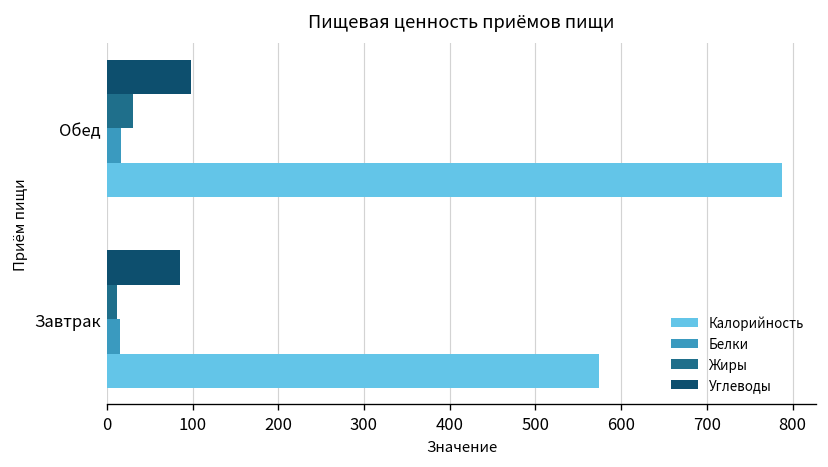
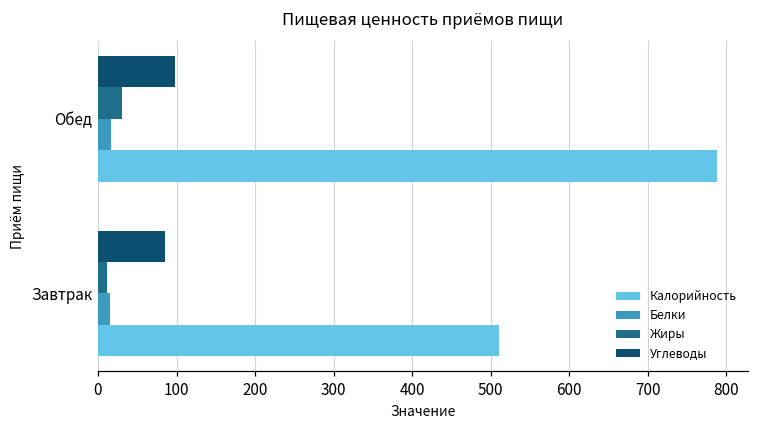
  {
    "Калорийность": {
      "Обед": 790,
-     "Завтрак": 570
+     "Завтрак": 510
    },
    "Белки": {
      "Обед": 20,
      "Завтрак": 20
    }
  }
